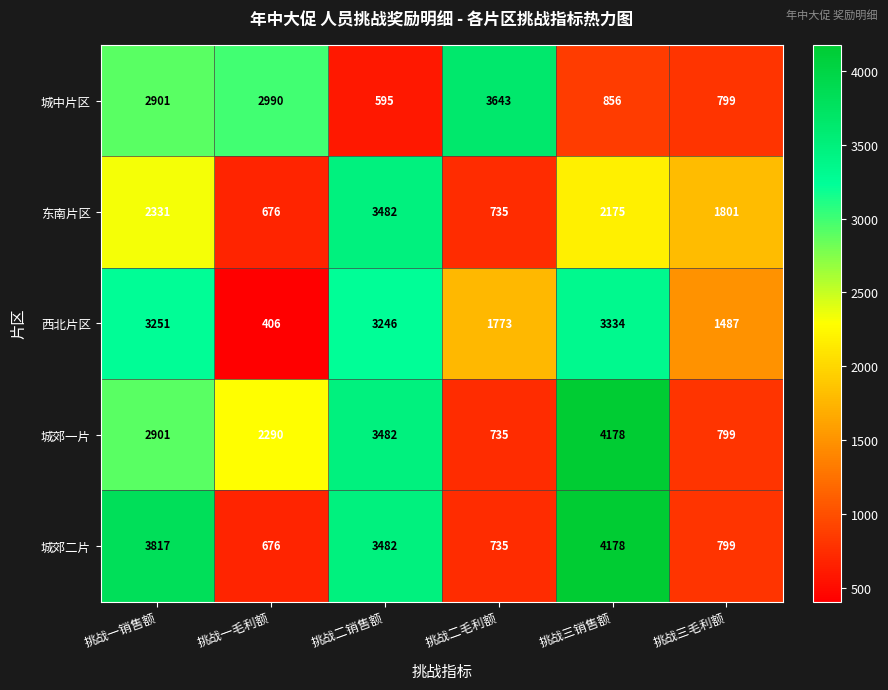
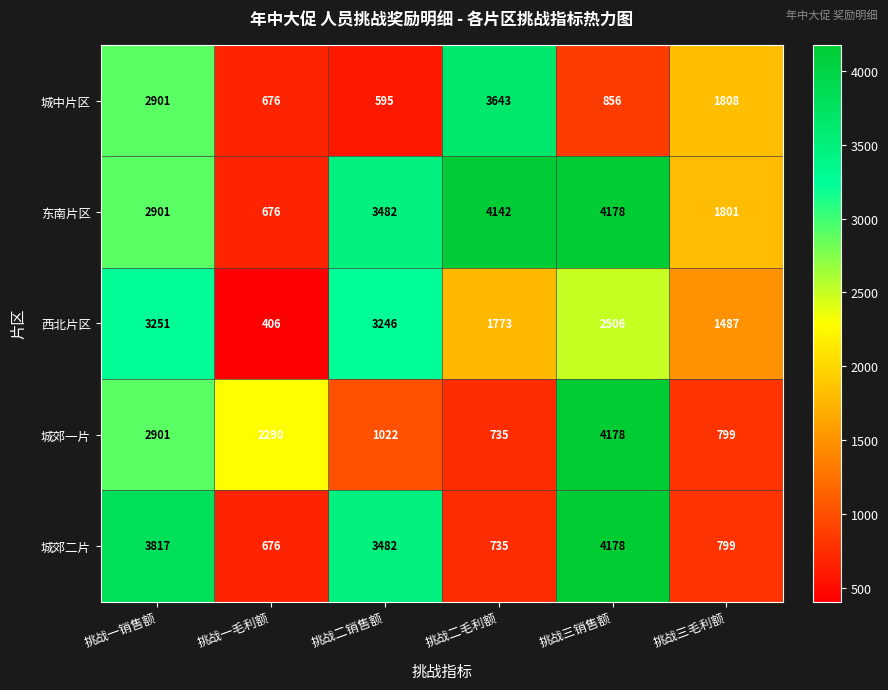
  {
    "城中片区": {
      "挑战一销售额": 2901,
-     "挑战一毛利额": 2990,
+     "挑战一毛利额": 676,
      "挑战二销售额": 595,
      "挑战二毛利额": 3643,
      "挑战三销售额": 856,
-     "挑战三毛利额": 799
+     "挑战三毛利额": 1808
    },
    "东南片区": {
-     "挑战一销售额": 2331,
+     "挑战一销售额": 2901,
      "挑战一毛利额": 676,
      "挑战二销售额": 3482,
-     "挑战二毛利额": 735,
-     "挑战三销售额": 2175,
+     "挑战二毛利额": 4142,
+     "挑战三销售额": 4178,
      "挑战三毛利额": 1801
    },
    "西北片区": {
      "挑战一销售额": 3251,
      "挑战一毛利额": 406,
      "挑战二销售额": 3246,
      "挑战二毛利额": 1773,
-     "挑战三销售额": 3334,
+     "挑战三销售额": 2506,
      "挑战三毛利额": 1487
    },
    "城郊一片": {
      "挑战一销售额": 2901,
      "挑战一毛利额": 2290,
-     "挑战二销售额": 3482,
+     "挑战二销售额": 1022,
      "挑战二毛利额": 735,
      "挑战三销售额": 4178,
      "挑战三毛利额": 799
    },
    "城郊二片": {
      "挑战一销售额": 3817,
      "挑战一毛利额": 676,
      "挑战二销售额": 3482,
      "挑战二毛利额": 735,
      "挑战三销售额": 4178,
      "挑战三毛利额": 799
    }
  }
